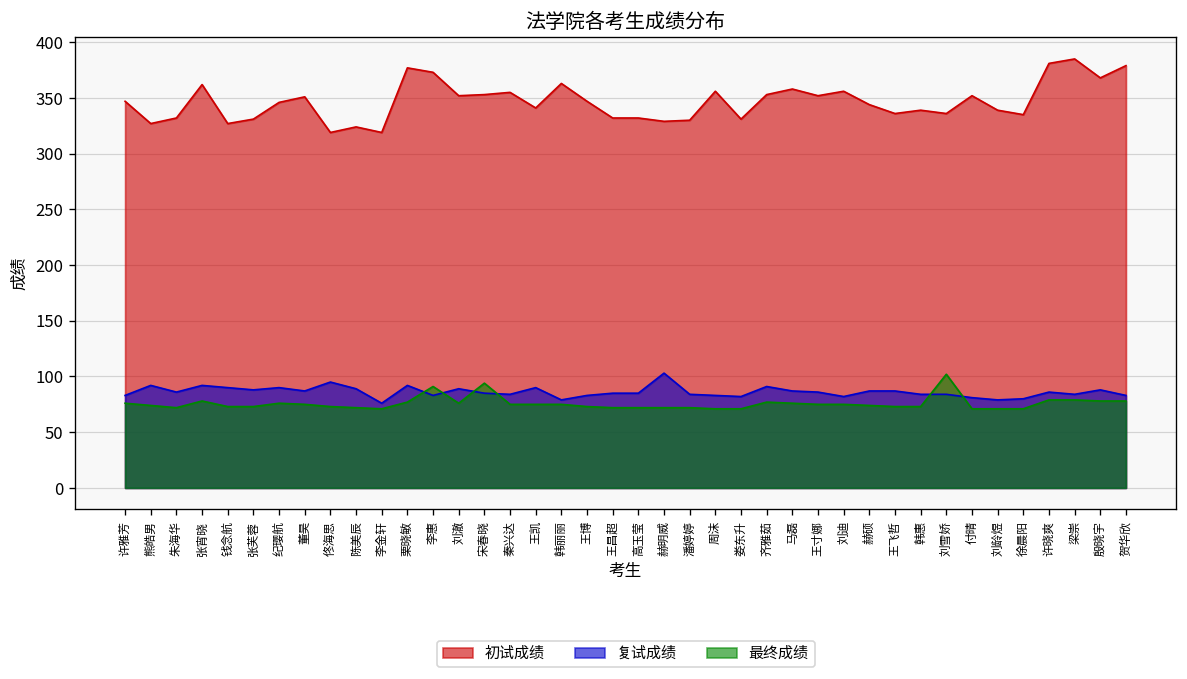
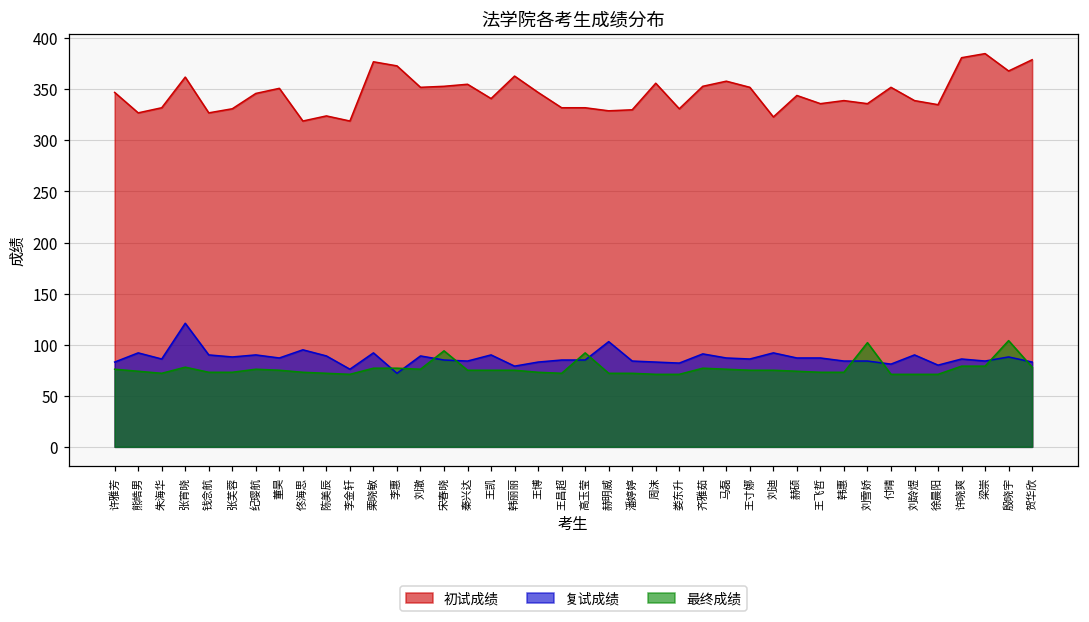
  {
    "初试成绩": {
      "许雅芳": 350,
      "熊皓男": 330,
      "朱海华": 330,
      "张宵晓": 360,
      "钱念航": 330,
      "张芙蓉": 330,
      "纪璎航": 350,
      "董昊": 350,
      "佟海思": 320,
      "陈美辰": 320,
      "李金轩": 320,
      "栗晓敏": 380,
      "李惠": 370,
      "刘澈": 350,
      "宋春晓": 350,
      "秦兴达": 360,
      "王凯": 340,
      "韩丽丽": 360,
      "王博": 350,
      "王昌超": 330,
      "高玉莹": 330,
      "赫明威": 330,
      "潘婷婷": 330,
      "周沫": 360,
      "娄东升": 330,
      "齐雅茹": 350,
      "马磊": 360,
      "王寸娜": 350,
-     "刘迪": 360,
+     "刘迪": 320,
      "赫硕": 340,
      "王飞哲": 340,
      "韩惠": 340,
      "刘雪娇": 340,
      "付晴": 350,
      "刘龄煜": 340,
      "徐晨阳": 340,
      "许晓爽": 380,
      "梁崇": 390,
      "殷晓宇": 370,
      "贺华欣": 380
    },
    "复试成绩": {
      "许雅芳": 80,
      "熊皓男": 90,
      "朱海华": 90,
-     "张宵晓": 90,
+     "张宵晓": 120,
      "钱念航": 90,
      "张芙蓉": 90,
      "纪璎航": 90,
      "董昊": 90,
      "佟海思": 100,
      "陈美辰": 90,
      "李金轩": 80,
      "栗晓敏": 90,
-     "李惠": 80,
+     "李惠": 70,
      "刘澈": 90,
      "宋春晓": 90,
      "秦兴达": 80,
      "王凯": 90,
      "韩丽丽": 80,
      "王博": 80,
      "王昌超": 90,
      "高玉莹": 90,
      "赫明威": 100,
      "潘婷婷": 80,
      "周沫": 80,
      "娄东升": 80,
      "齐雅茹": 90,
      "马磊": 90,
      "王寸娜": 90,
-     "刘迪": 80,
+     "刘迪": 90,
      "赫硕": 90,
      "王飞哲": 90,
      "韩惠": 80,
      "刘雪娇": 80,
      "付晴": 80,
-     "刘龄煜": 80,
+     "刘龄煜": 90,
      "徐晨阳": 80,
      "许晓爽": 90,
      "梁崇": 80,
      "殷晓宇": 90,
      "贺华欣": 80
    },
    "最终成绩": {
      "许雅芳": 80,
      "熊皓男": 70,
      "朱海华": 70,
      "张宵晓": 80,
      "钱念航": 70,
      "张芙蓉": 70,
      "纪璎航": 80,
      "董昊": 80,
      "佟海思": 70,
      "陈美辰": 70,
      "李金轩": 70,
      "栗晓敏": 80,
-     "李惠": 90,
+     "李惠": 80,
      "刘澈": 80,
      "宋春晓": 90,
      "秦兴达": 80,
      "王凯": 80,
      "韩丽丽": 80,
      "王博": 70,
      "王昌超": 70,
-     "高玉莹": 70,
+     "高玉莹": 90,
      "赫明威": 70,
      "潘婷婷": 70,
      "周沫": 70,
      "娄东升": 70,
      "齐雅茹": 80,
      "马磊": 80,
      "王寸娜": 80,
      "刘迪": 80,
      "赫硕": 70,
      "王飞哲": 70,
      "韩惠": 70,
      "刘雪娇": 100,
      "付晴": 70,
      "刘龄煜": 70,
      "徐晨阳": 70,
      "许晓爽": 80,
      "梁崇": 80,
-     "殷晓宇": 80,
+     "殷晓宇": 100,
      "贺华欣": 80
    }
  }
